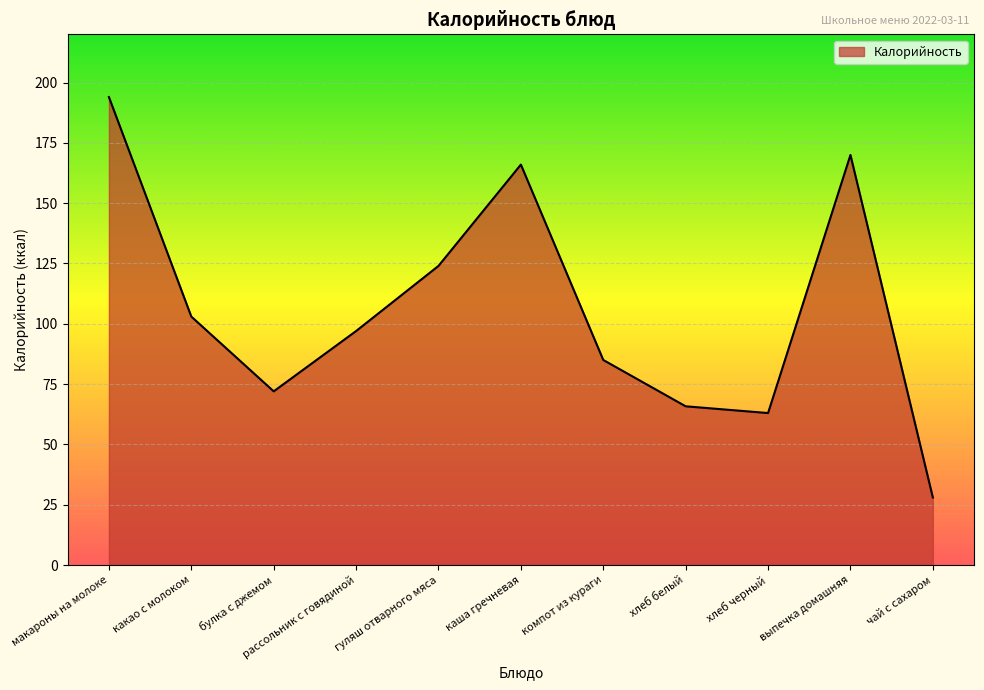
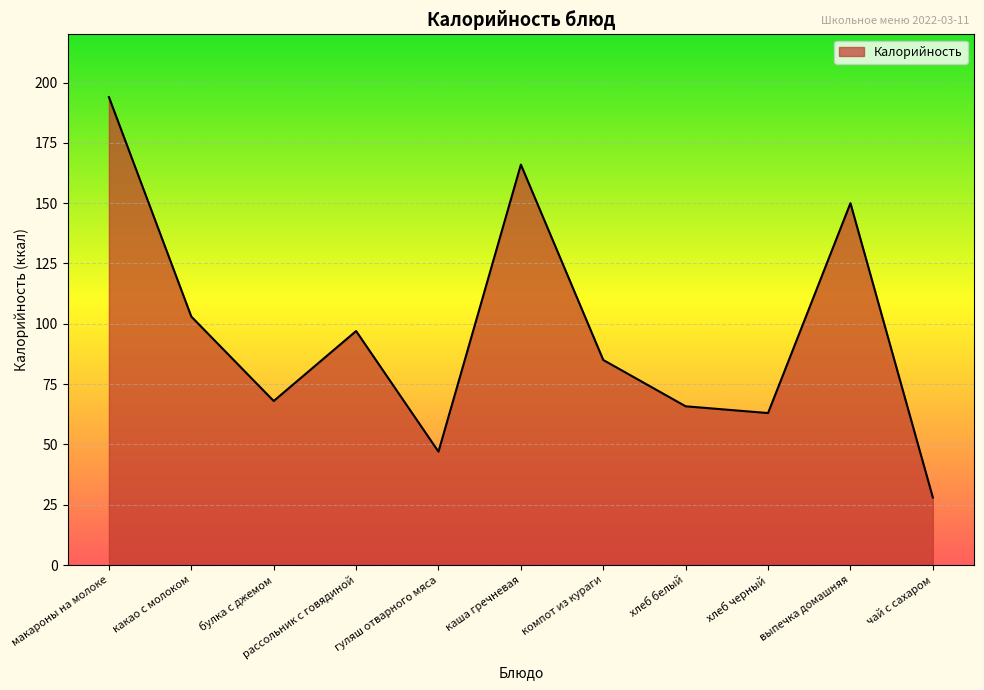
  {
    "макароны на молоке": 194,
    "какао с молоком": 103,
-   "булка с джемом": 72,
+   "булка с джемом": 68,
    "рассольник с говядиной": 97,
-   "гуляш отварного мяса": 124,
+   "гуляш отварного мяса": 47,
    "каша гречневая": 166,
    "компот из кураги": 85,
    "хлеб белый": 66,
    "хлеб черный": 63,
-   "выпечка домашняя": 170,
+   "выпечка домашняя": 150,
    "чай с сахаром": 28
  }
